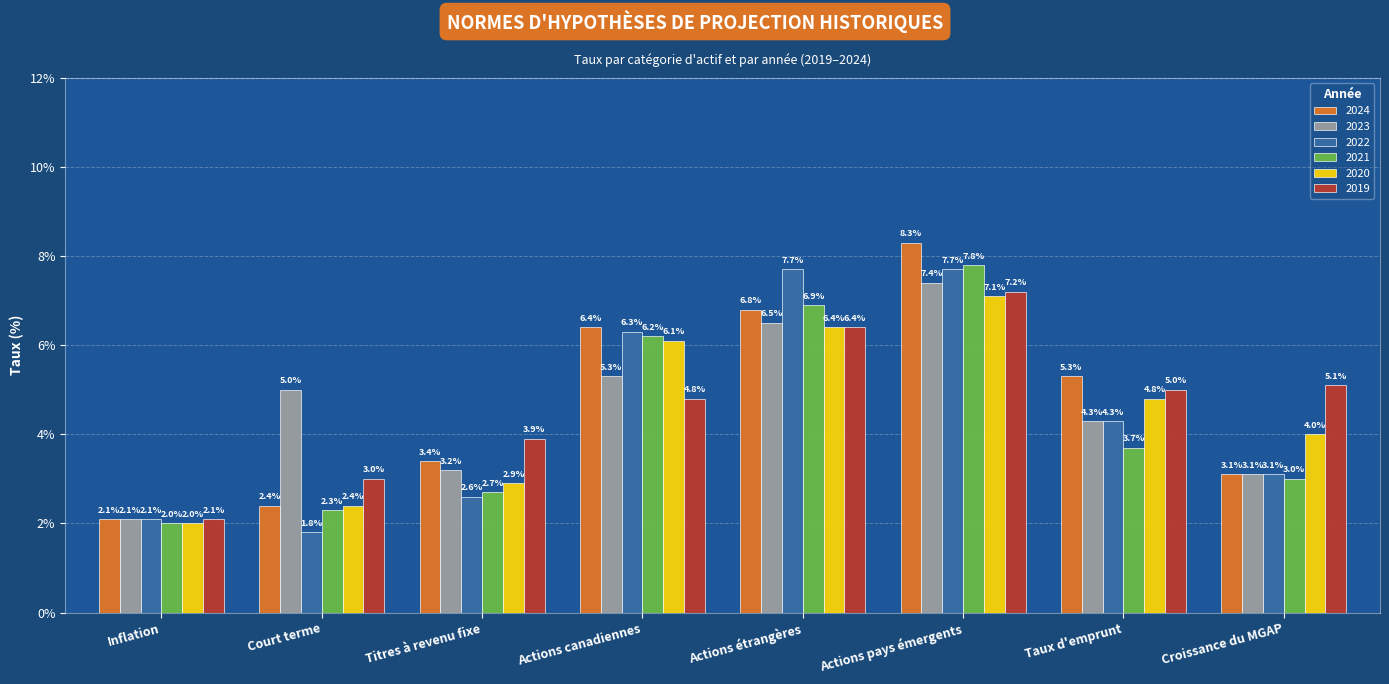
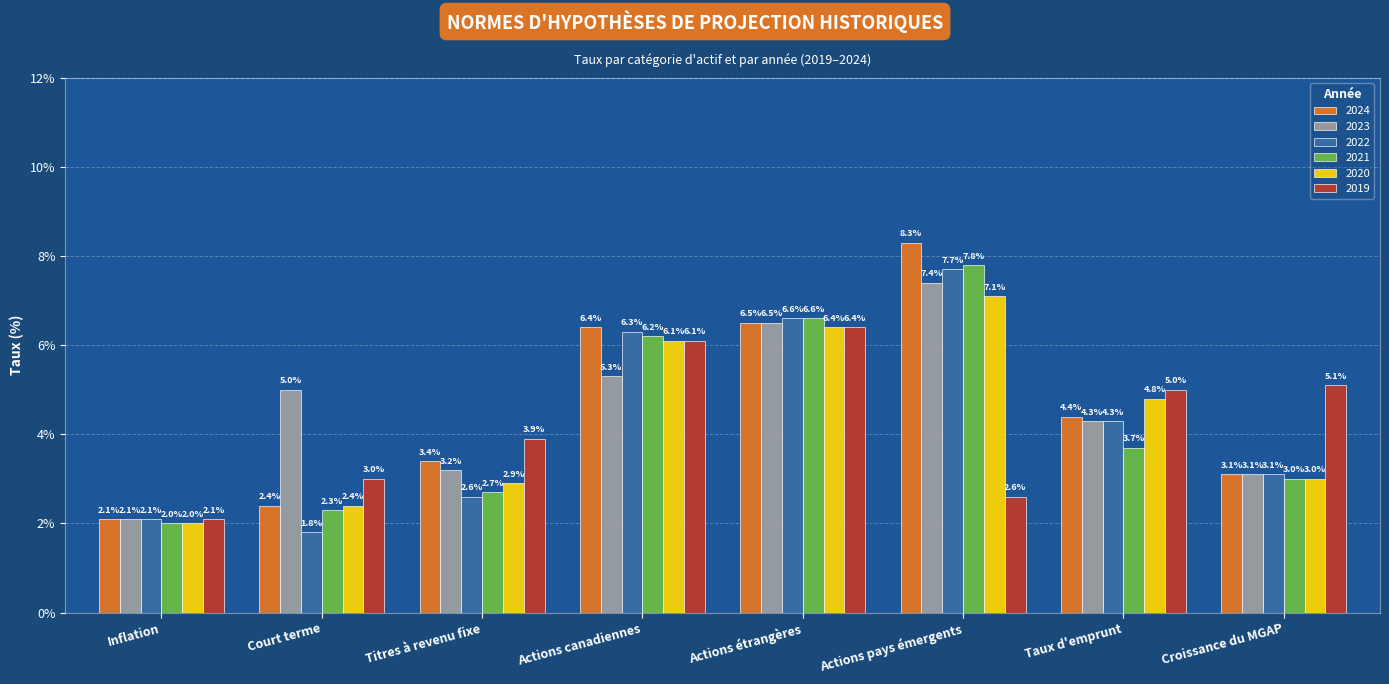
  {
    "2024": {
      "Inflation": "2.1%",
      "Court terme": "2.4%",
      "Titres à revenu fixe": "3.4%",
      "Actions canadiennes": "6.4%",
-     "Actions étrangères": "6.8%",
+     "Actions étrangères": "6.5%",
      "Actions pays émergents": "8.3%",
-     "Taux d'emprunt": "5.3%",
+     "Taux d'emprunt": "4.4%",
      "Croissance du MGAP": "3.1%"
    },
    "2023": {
      "Inflation": "2.1%",
      "Court terme": "5.0%",
      "Titres à revenu fixe": "3.2%",
      "Actions canadiennes": "5.3%",
      "Actions étrangères": "6.5%",
      "Actions pays émergents": "7.4%",
      "Taux d'emprunt": "4.3%",
      "Croissance du MGAP": "3.1%"
    },
    "2022": {
      "Inflation": "2.1%",
      "Court terme": "1.8%",
      "Titres à revenu fixe": "2.6%",
      "Actions canadiennes": "6.3%",
-     "Actions étrangères": "7.7%",
+     "Actions étrangères": "6.6%",
      "Actions pays émergents": "7.7%",
      "Taux d'emprunt": "4.3%",
      "Croissance du MGAP": "3.1%"
    },
    "2021": {
      "Inflation": "2.0%",
      "Court terme": "2.3%",
      "Titres à revenu fixe": "2.7%",
      "Actions canadiennes": "6.2%",
-     "Actions étrangères": "6.9%",
+     "Actions étrangères": "6.6%",
      "Actions pays émergents": "7.8%",
      "Taux d'emprunt": "3.7%",
      "Croissance du MGAP": "3.0%"
    },
    "2020": {
      "Inflation": "2.0%",
      "Court terme": "2.4%",
      "Titres à revenu fixe": "2.9%",
      "Actions canadiennes": "6.1%",
      "Actions étrangères": "6.4%",
      "Actions pays émergents": "7.1%",
      "Taux d'emprunt": "4.8%",
-     "Croissance du MGAP": "4.0%"
+     "Croissance du MGAP": "3.0%"
    },
    "2019": {
      "Inflation": "2.1%",
      "Court terme": "3.0%",
      "Titres à revenu fixe": "3.9%",
-     "Actions canadiennes": "4.8%",
+     "Actions canadiennes": "6.1%",
      "Actions étrangères": "6.4%",
-     "Actions pays émergents": "7.2%",
+     "Actions pays émergents": "2.6%",
      "Taux d'emprunt": "5.0%",
      "Croissance du MGAP": "5.1%"
    }
  }
